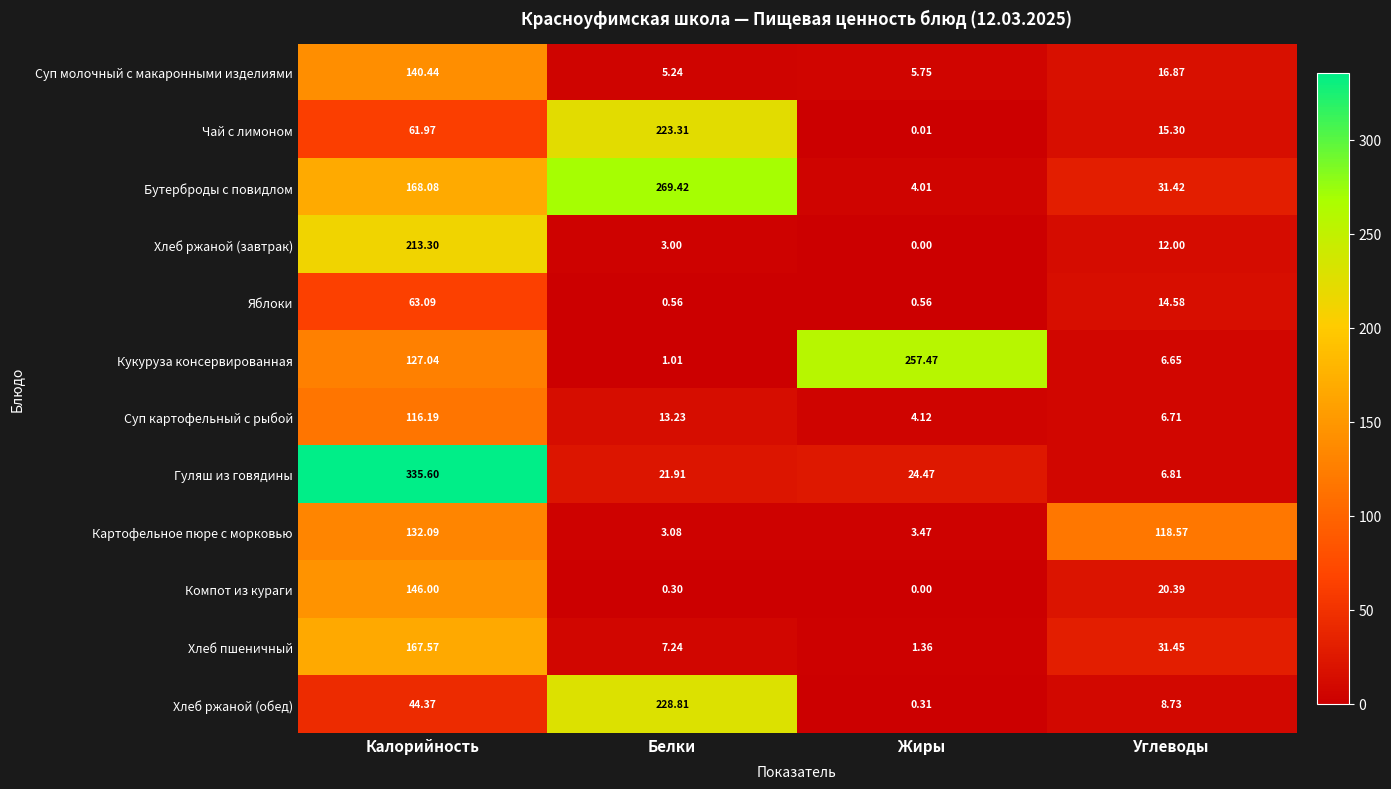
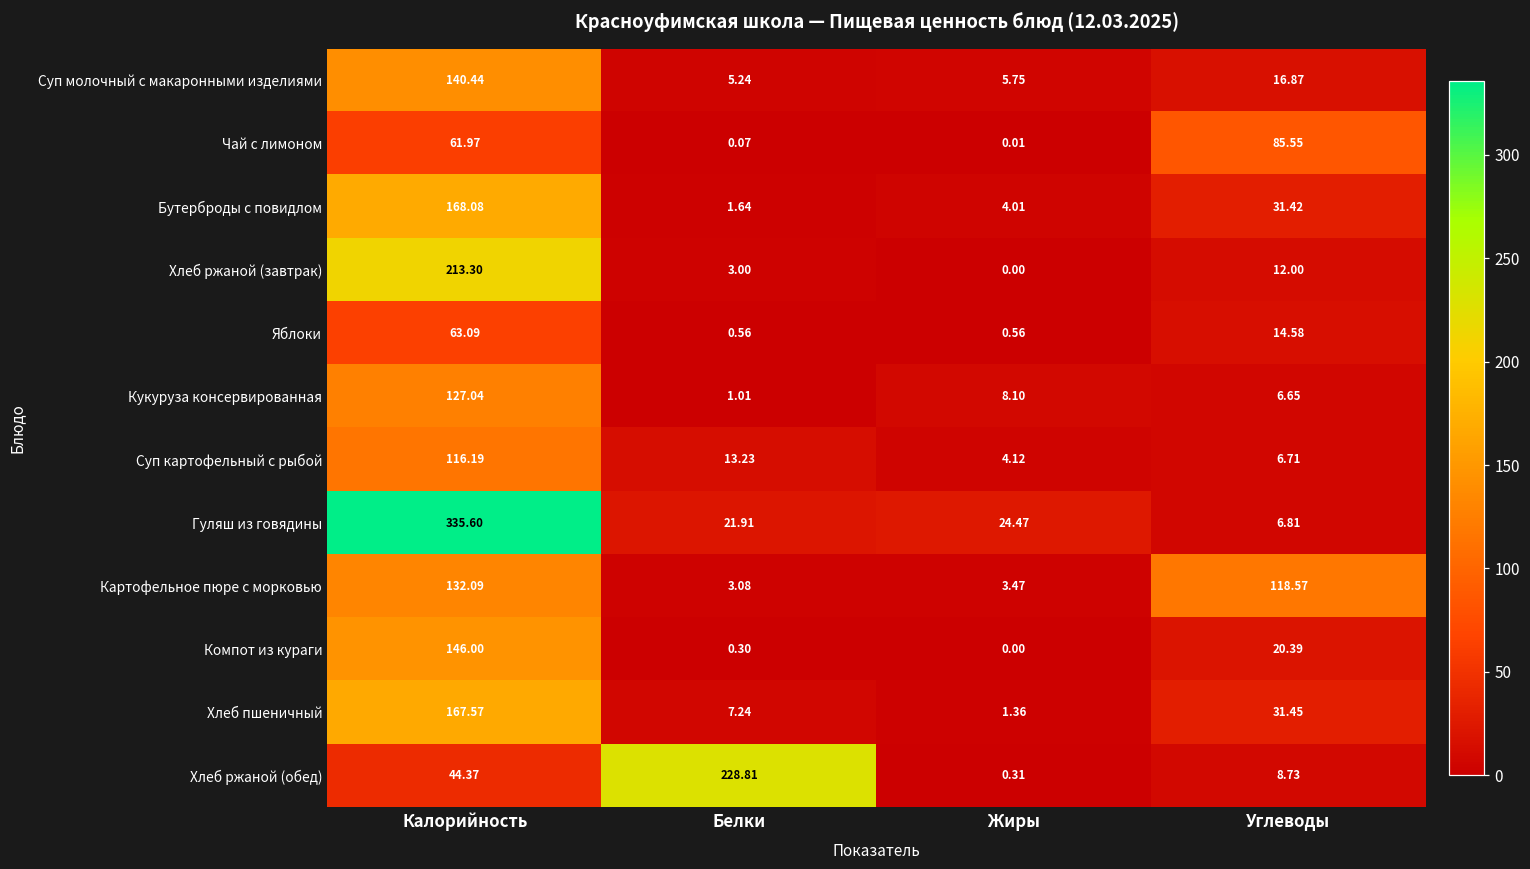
  {
    "Суп молочный с макаронными изделиями": {
      "Калорийность": 140.44,
      "Белки": 5.24,
      "Жиры": 5.75,
      "Углеводы": 16.87
    },
    "Чай с лимоном": {
      "Калорийность": 61.97,
-     "Белки": 223.31,
+     "Белки": 0.07,
      "Жиры": 0.01,
-     "Углеводы": 15.30
+     "Углеводы": 85.55
    },
    "Бутерброды с повидлом": {
      "Калорийность": 168.08,
-     "Белки": 269.42,
+     "Белки": 1.64,
      "Жиры": 4.01,
      "Углеводы": 31.42
    },
    "Хлеб ржаной (завтрак)": {
      "Калорийность": 213.30,
      "Белки": 3.00,
      "Жиры": 0.00,
      "Углеводы": 12.00
    },
    "Яблоки": {
      "Калорийность": 63.09,
      "Белки": 0.56,
      "Жиры": 0.56,
      "Углеводы": 14.58
    },
    "Кукуруза консервированная": {
      "Калорийность": 127.04,
      "Белки": 1.01,
-     "Жиры": 257.47,
+     "Жиры": 8.10,
      "Углеводы": 6.65
    },
    "Суп картофельный с рыбой": {
      "Калорийность": 116.19,
      "Белки": 13.23,
      "Жиры": 4.12,
      "Углеводы": 6.71
    },
    "Гуляш из говядины": {
      "Калорийность": 335.60,
      "Белки": 21.91,
      "Жиры": 24.47,
      "Углеводы": 6.81
    },
    "Картофельное пюре с морковью": {
      "Калорийность": 132.09,
      "Белки": 3.08,
      "Жиры": 3.47,
      "Углеводы": 118.57
    },
    "Компот из кураги": {
      "Калорийность": 146.00,
      "Белки": 0.30,
      "Жиры": 0.00,
      "Углеводы": 20.39
    },
    "Хлеб пшеничный": {
      "Калорийность": 167.57,
      "Белки": 7.24,
      "Жиры": 1.36,
      "Углеводы": 31.45
    },
    "Хлеб ржаной (обед)": {
      "Калорийность": 44.37,
      "Белки": 228.81,
      "Жиры": 0.31,
      "Углеводы": 8.73
    }
  }
